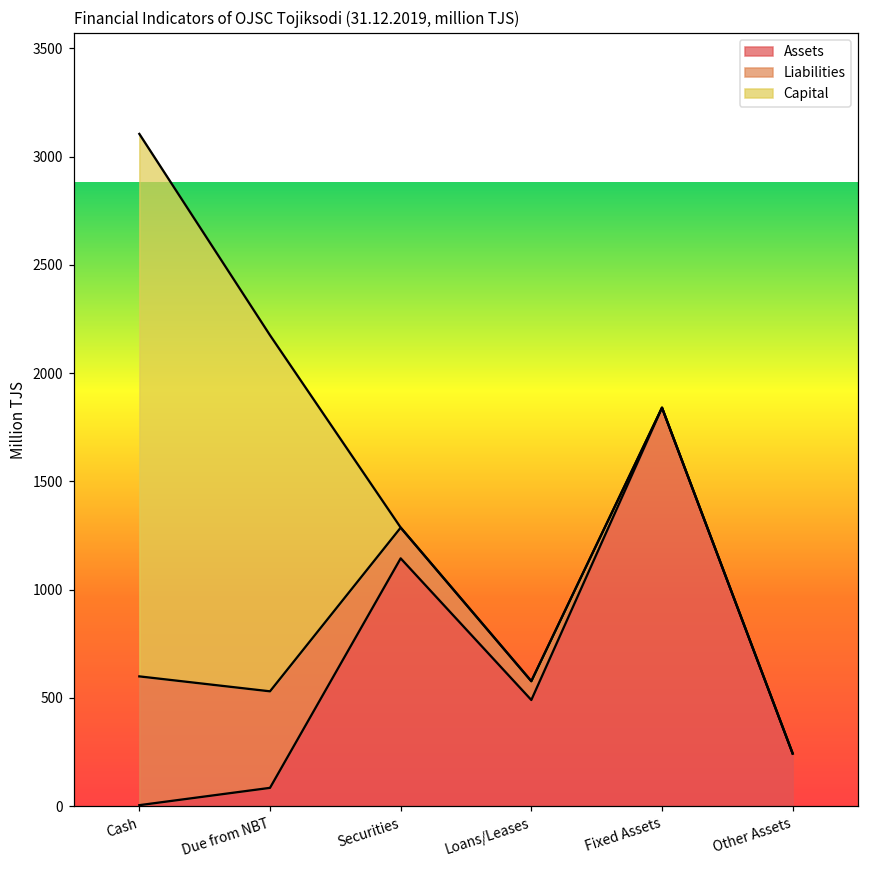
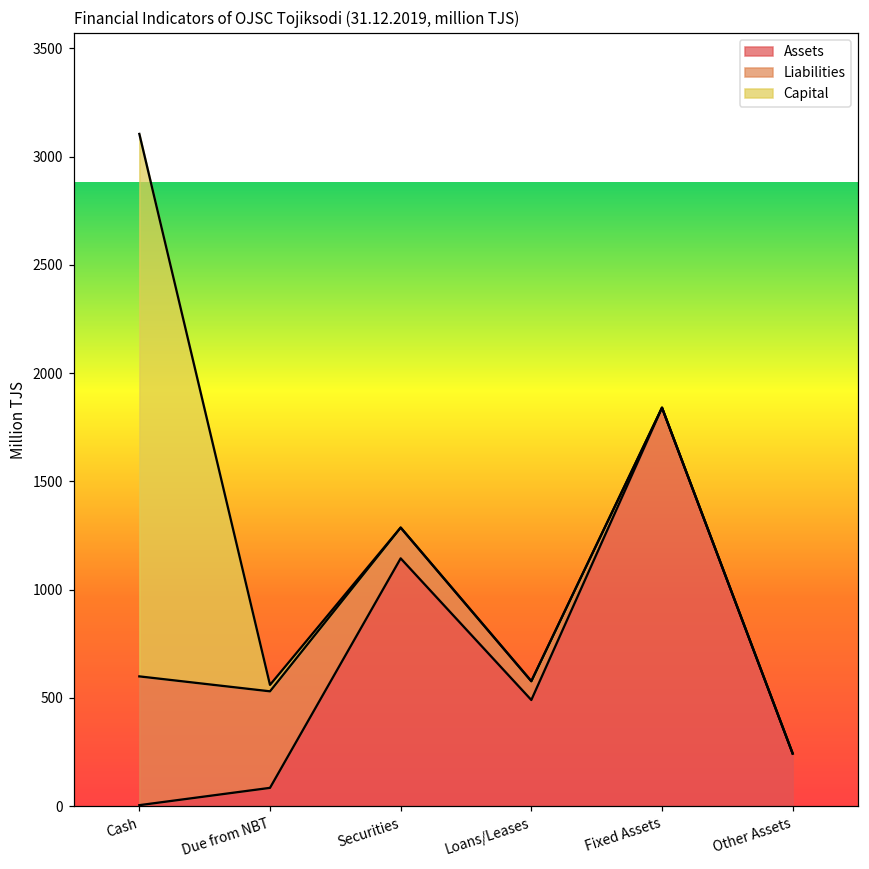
  {
    "Capital": {
      "Cash": 2510,
-     "Due from NBT": 1640
+     "Due from NBT": 30
    }
  }
